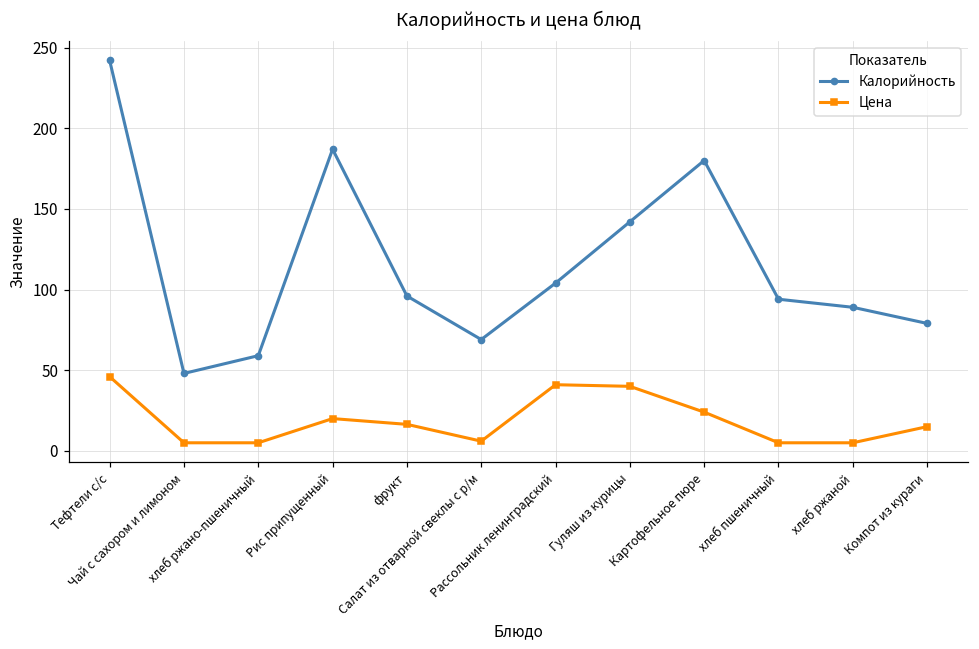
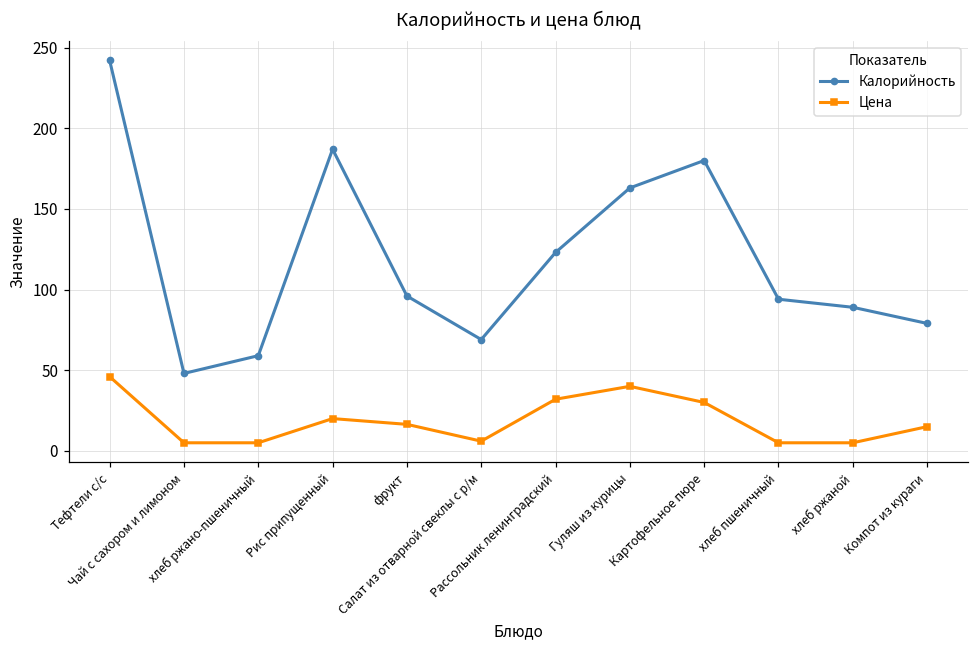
  {
    "Калорийность": {
      "Тефтели с/с": 242,
      "Чай с сахором и лимоном": 48,
      "хлеб ржано-пшеничный": 59,
      "Рис припущенный": 187,
      "фрукт": 96,
      "Салат из отварной свеклы с р/м": 69,
-     "Рассольник ленинградский": 104,
-     "Гуляш из курицы": 142,
+     "Рассольник ленинградский": 123,
+     "Гуляш из курицы": 163,
      "Картофельное пюре": 180,
      "хлеб пшеничный": 94,
      "хлеб ржаной": 89,
      "Компот из кураги": 79
    },
    "Цена": {
      "Тефтели с/с": 46,
      "Чай с сахором и лимоном": 5,
      "хлеб ржано-пшеничный": 5,
      "Рис припущенный": 20,
      "фрукт": 16,
      "Салат из отварной свеклы с р/м": 6,
-     "Рассольник ленинградский": 41,
+     "Рассольник ленинградский": 32,
      "Гуляш из курицы": 40,
-     "Картофельное пюре": 24,
+     "Картофельное пюре": 30,
      "хлеб пшеничный": 5,
      "хлеб ржаной": 5,
      "Компот из кураги": 15
    }
  }
